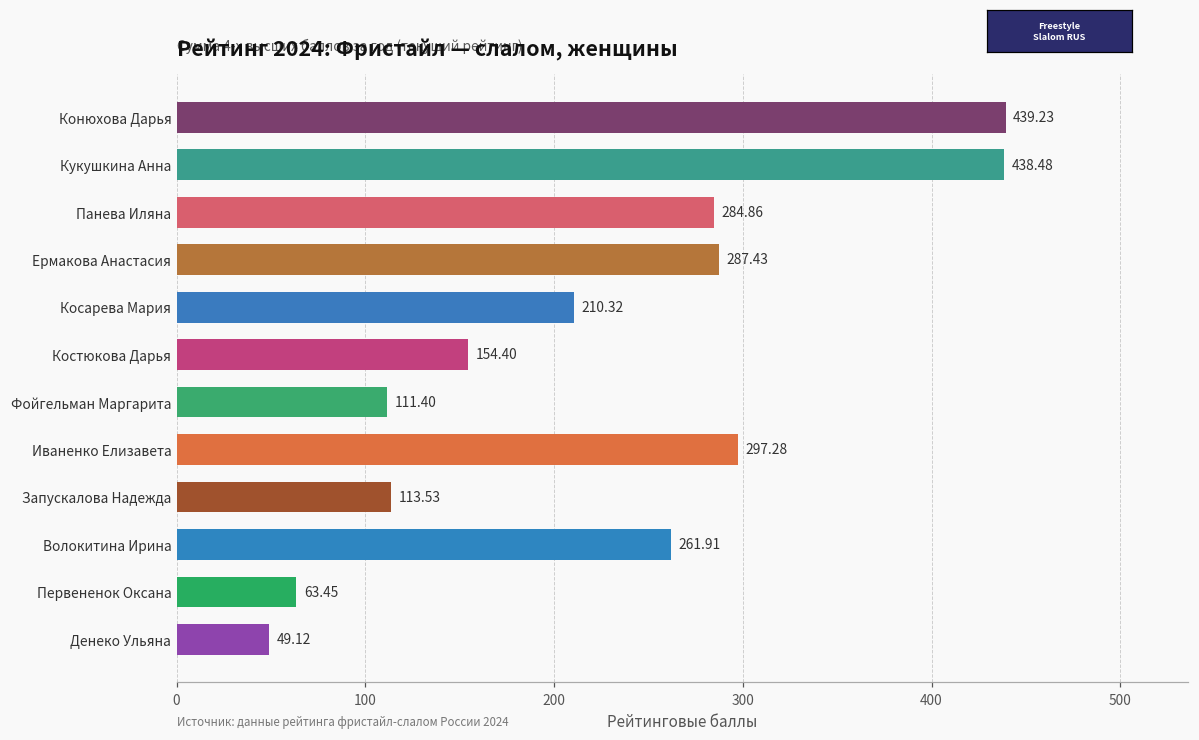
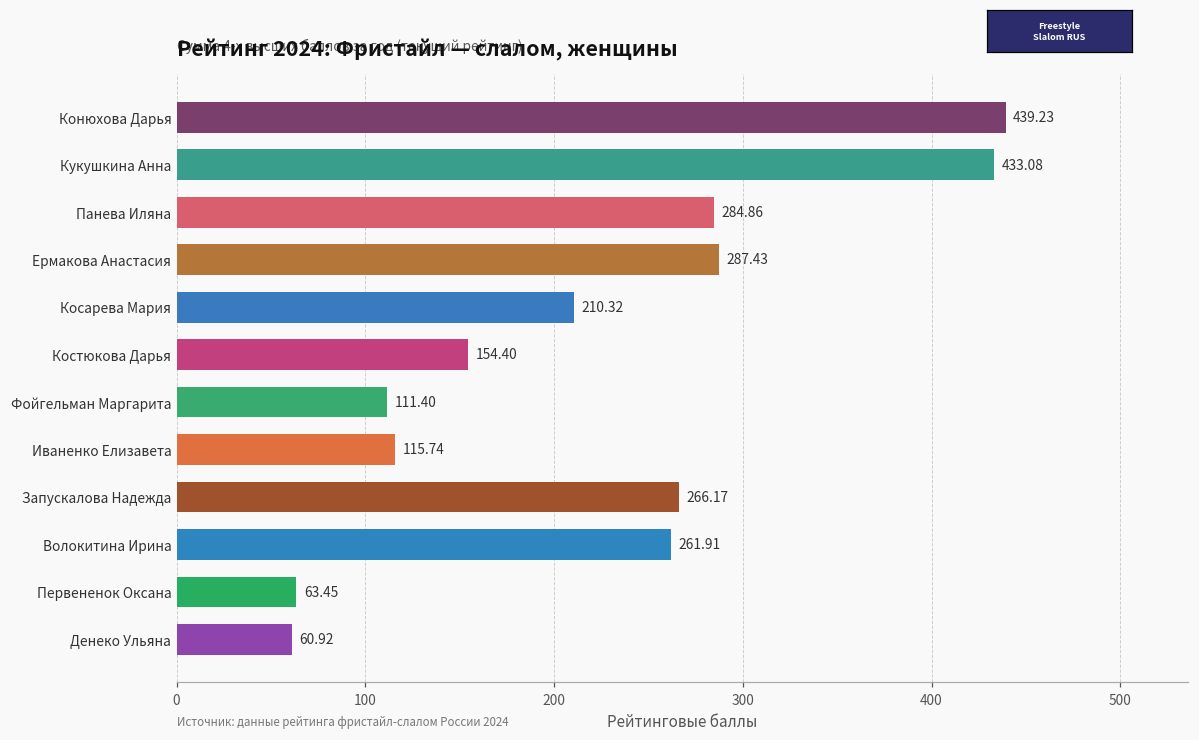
  {
    "Конюхова Дарья": 439.23,
-   "Кукушкина Анна": 438.48,
+   "Кукушкина Анна": 433.08,
    "Панева Иляна": 284.86,
    "Ермакова Анастасия": 287.43,
    "Косарева Мария": 210.32,
    "Костюкова Дарья": 154.40,
    "Фойгельман Маргарита": 111.40,
-   "Иваненко Елизавета": 297.28,
-   "Запускалова Надежда": 113.53,
+   "Иваненко Елизавета": 115.74,
+   "Запускалова Надежда": 266.17,
    "Волокитина Ирина": 261.91,
    "Первененок Оксана": 63.45,
-   "Денеко Ульяна": 49.12
+   "Денеко Ульяна": 60.92
  }
